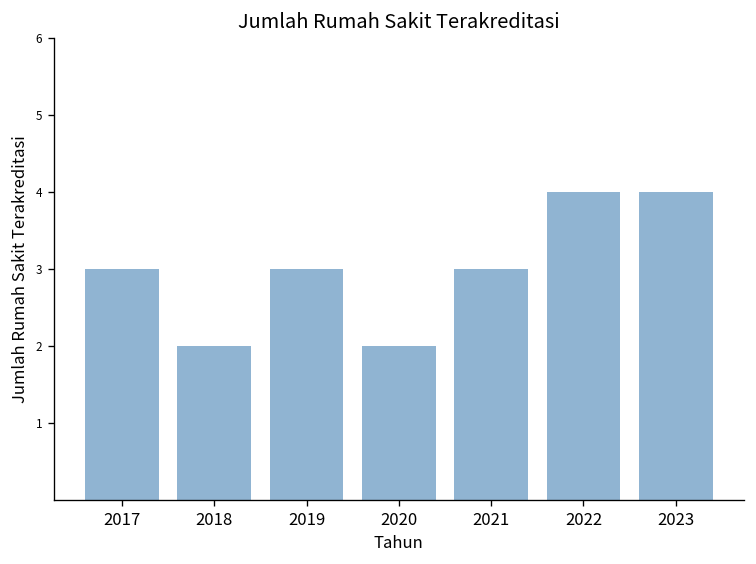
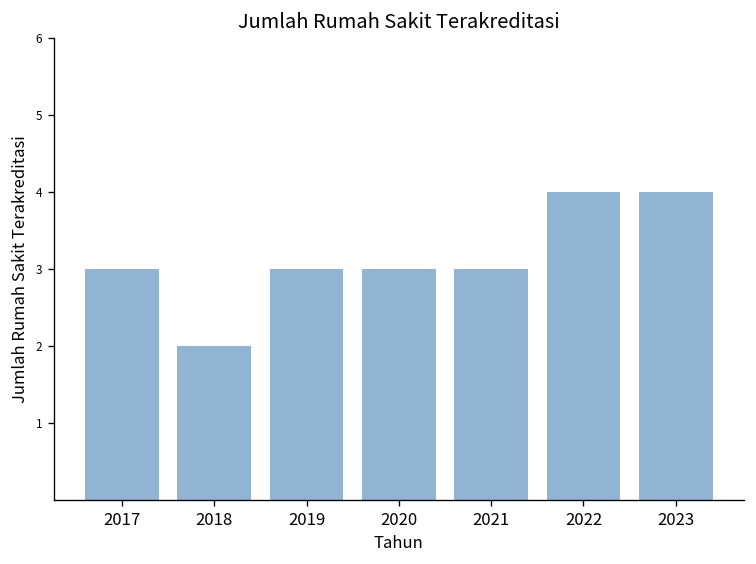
  {
    "2017": 3,
    "2018": 2,
    "2019": 3,
-   "2020": 2,
+   "2020": 3,
    "2021": 3,
    "2022": 4,
    "2023": 4
  }
